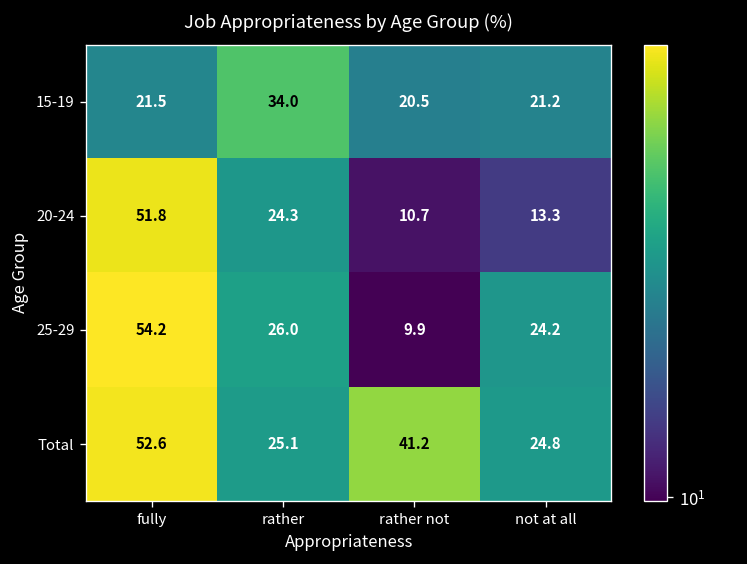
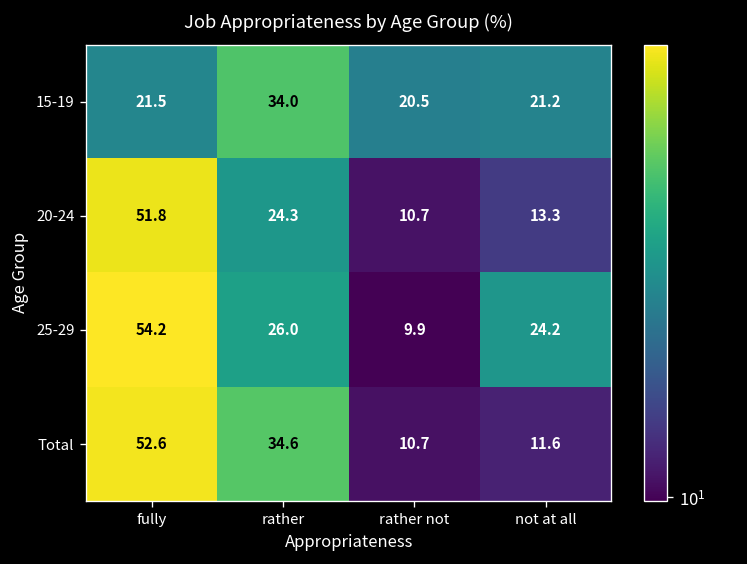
  {
    "Total": {
-     "rather": 25.1,
-     "rather not": 41.2,
-     "not at all": 24.8
+     "rather": 34.6,
+     "rather not": 10.7,
+     "not at all": 11.6
    }
  }
